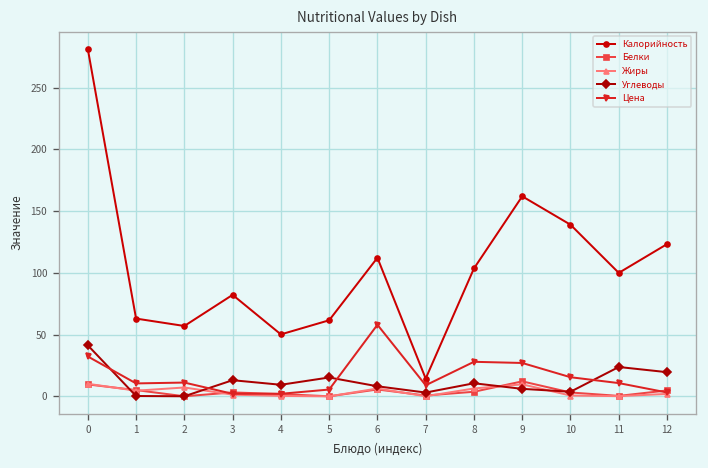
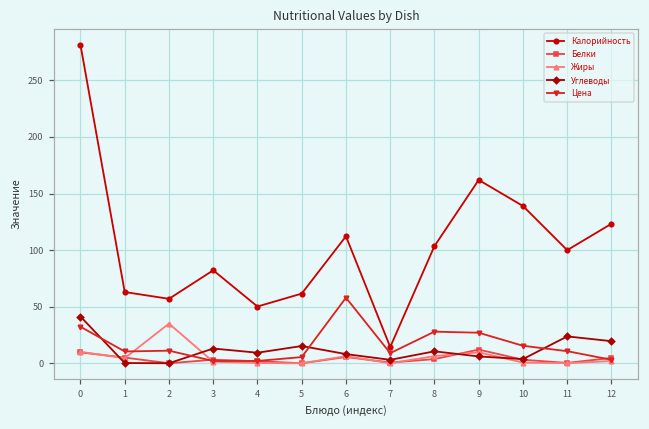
  {
    "Жиры": {
-     "2": 7,
+     "2": 35,
      "8": 6
    }
  }
